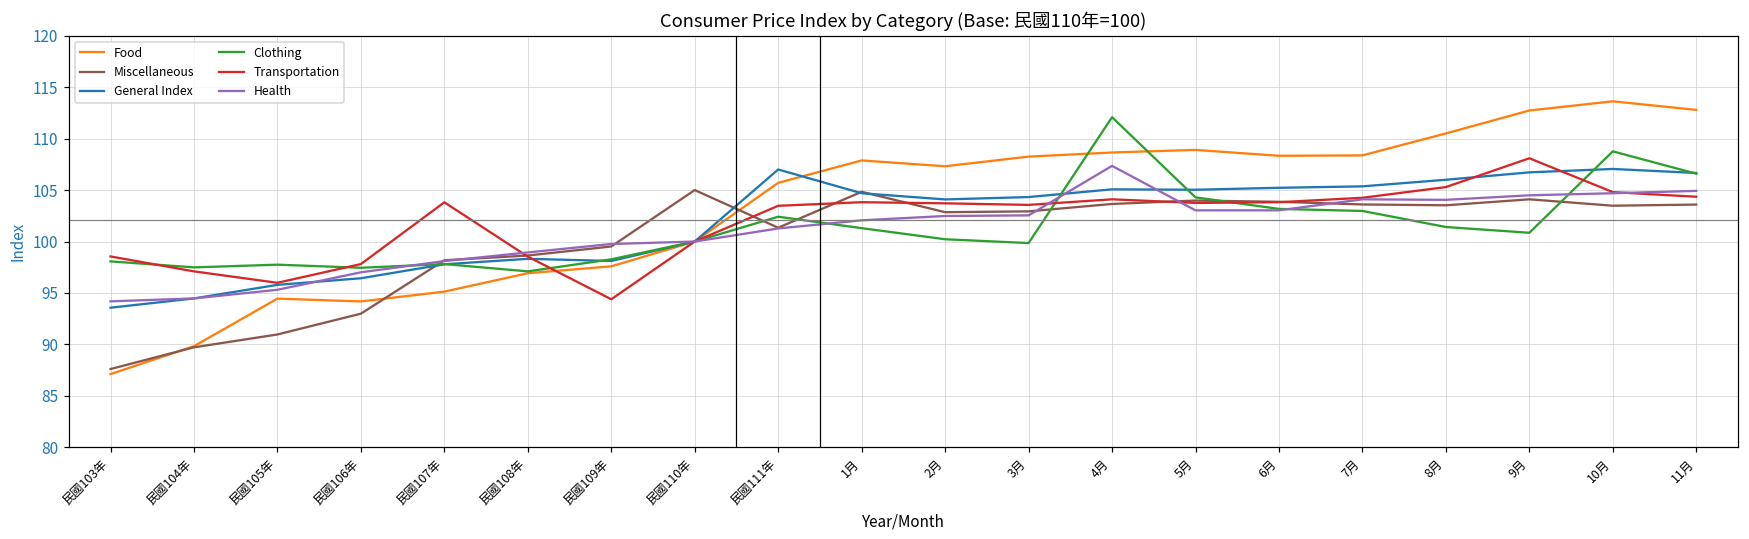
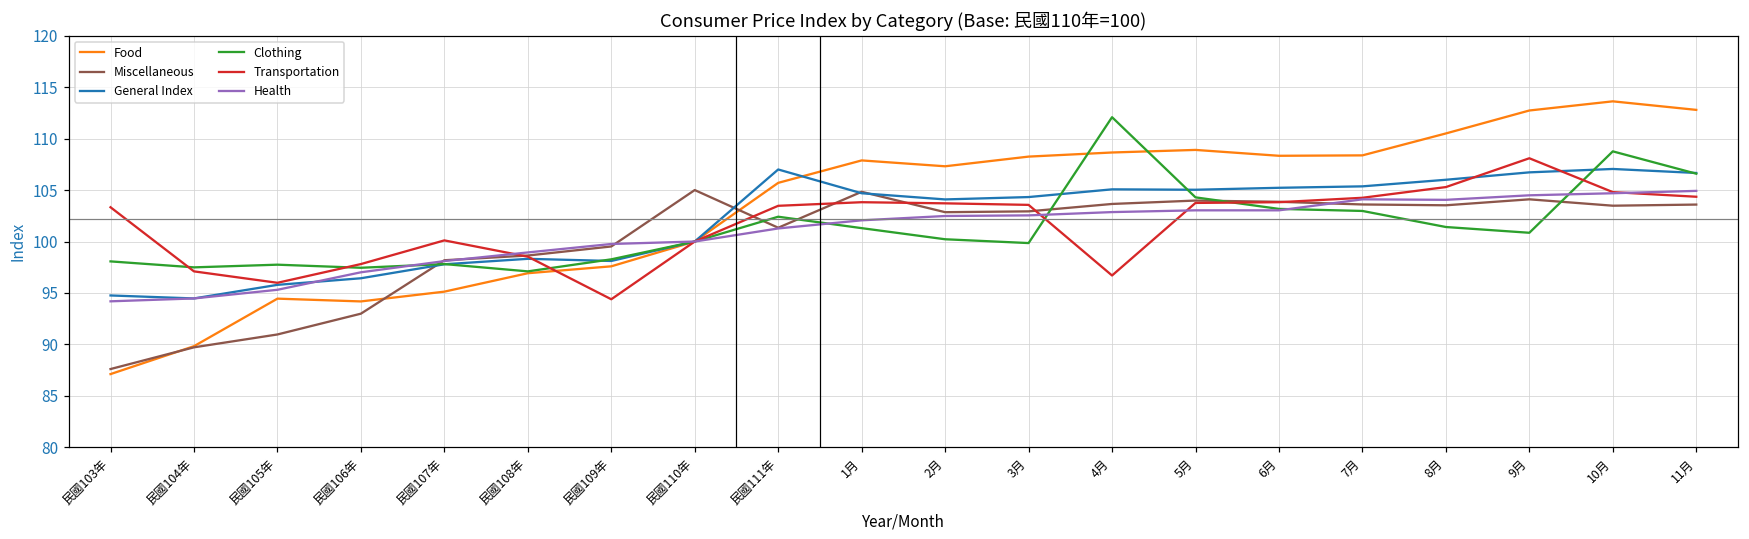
  {
    "Food": {
      "民國103年": 87,
      "民國105年": 94,
      "民國106年": 94,
      "民國107年": 95,
      "民國109年": 98,
      "民國111年": 106,
      "1月": 108,
      "2月": 107,
      "3月": 108,
      "4月": 109,
      "5月": 109,
      "6月": 108,
      "7月": 108,
      "8月": 111,
      "9月": 113,
      "10月": 114,
      "11月": 113
    },
    "Miscellaneous": {
      "民國103年": 88,
      "民國105年": 91,
      "民國106年": 93,
      "民國110年": 105,
      "2月": 103,
      "3月": 103,
      "4月": 104,
      "7月": 104,
      "8月": 104,
      "9月": 104,
      "10月": 103,
      "11月": 104
    },
    "General Index": {
-     "民國103年": 94,
+     "民國103年": 95,
      "民國106年": 96,
      "民國111年": 107,
      "2月": 104,
      "3月": 104,
      "4月": 105,
      "5月": 105,
      "6月": 105,
      "7月": 105,
      "8月": 106,
      "9月": 107,
      "10月": 107
    },
    "Clothing": {
      "民國103年": 98,
      "民國104年": 97,
      "民國105年": 98,
      "民國106年": 97,
      "民國111年": 102,
      "1月": 101,
      "2月": 100,
      "3月": 100,
      "4月": 112,
      "5月": 104,
      "7月": 103,
      "8月": 101,
      "9月": 101,
      "10月": 109
    },
    "Transportation": {
-     "民國103年": 99,
+     "民國103年": 103,
      "民國104年": 97,
      "民國106年": 98,
-     "民國107年": 104,
+     "民國107年": 100,
      "民國109年": 94,
      "民國111年": 103,
      "1月": 104,
      "2月": 104,
      "3月": 104,
-     "4月": 104,
+     "4月": 97,
      "8月": 105,
      "9月": 108,
      "11月": 104
    },
    "Health": {
      "民國103年": 94,
      "民國105年": 95,
      "民國106年": 97,
      "民國108年": 99,
      "1月": 102,
      "2月": 102,
      "3月": 103,
-     "4月": 107,
+     "4月": 103,
      "5月": 103,
      "8月": 104,
      "9月": 104,
      "11月": 105
    }
  }
